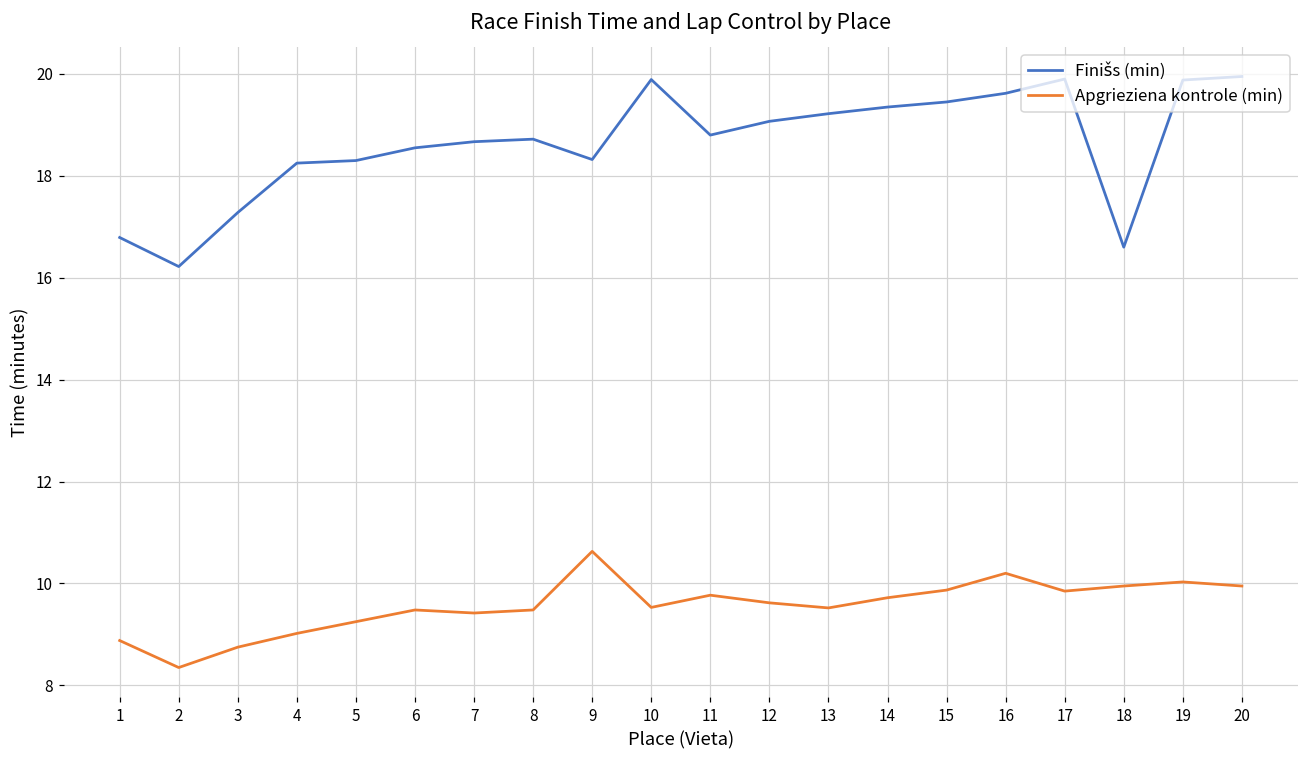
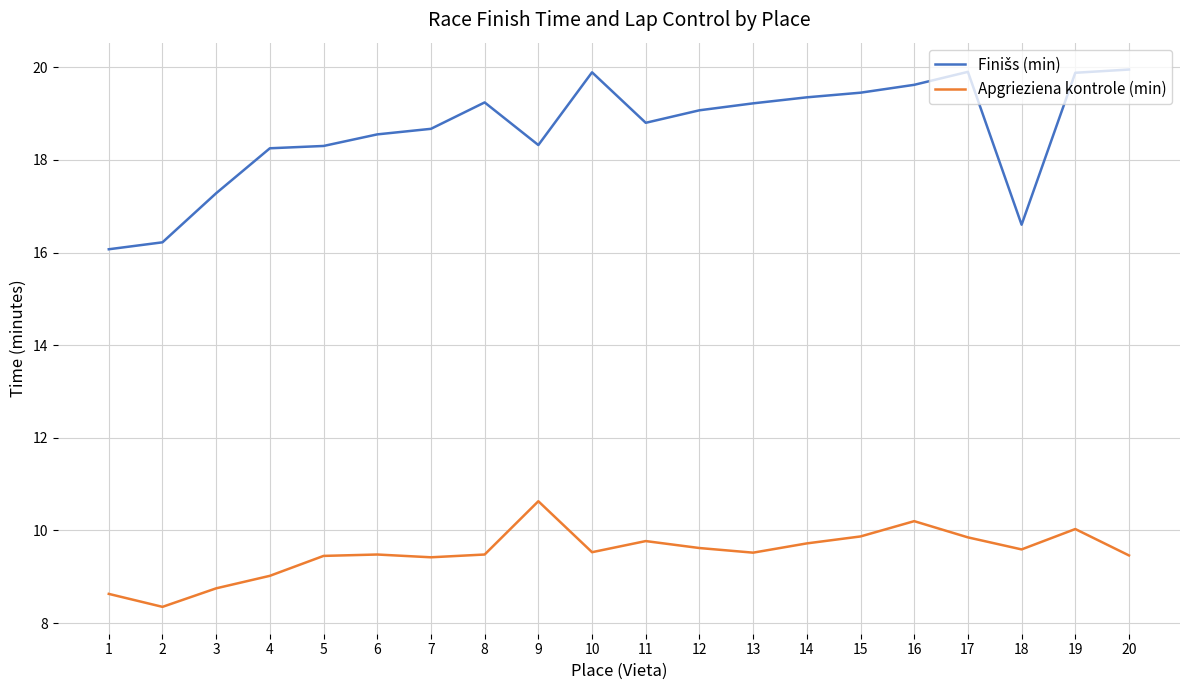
  {
    "Finišs (min)": {
-     "1": 16.8,
+     "1": 16.1,
      "2": 16.2,
      "3": 17.3,
      "4": 18.3,
      "5": 18.3,
      "6": 18.6,
      "7": 18.7,
-     "8": 18.7,
+     "8": 19.2,
      "9": 18.3,
      "10": 19.9,
      "11": 18.8,
      "12": 19.1,
      "13": 19.2,
      "14": 19.4,
      "15": 19.5,
      "16": 19.6,
      "18": 16.6
    },
    "Apgrieziena kontrole (min)": {
-     "1": 8.9,
+     "1": 8.6,
      "2": 8.4,
      "3": 8.8,
      "4": 9.0,
-     "5": 9.3,
+     "5": 9.5,
      "6": 9.5,
      "7": 9.4,
      "8": 9.5,
      "9": 10.6,
      "10": 9.5,
      "11": 9.8,
      "12": 9.6,
      "13": 9.5,
      "14": 9.7,
      "15": 9.9,
      "16": 10.2,
      "17": 9.9,
-     "18": 10.0,
+     "18": 9.6,
      "19": 10.0,
-     "20": 10.0
+     "20": 9.5
    }
  }
